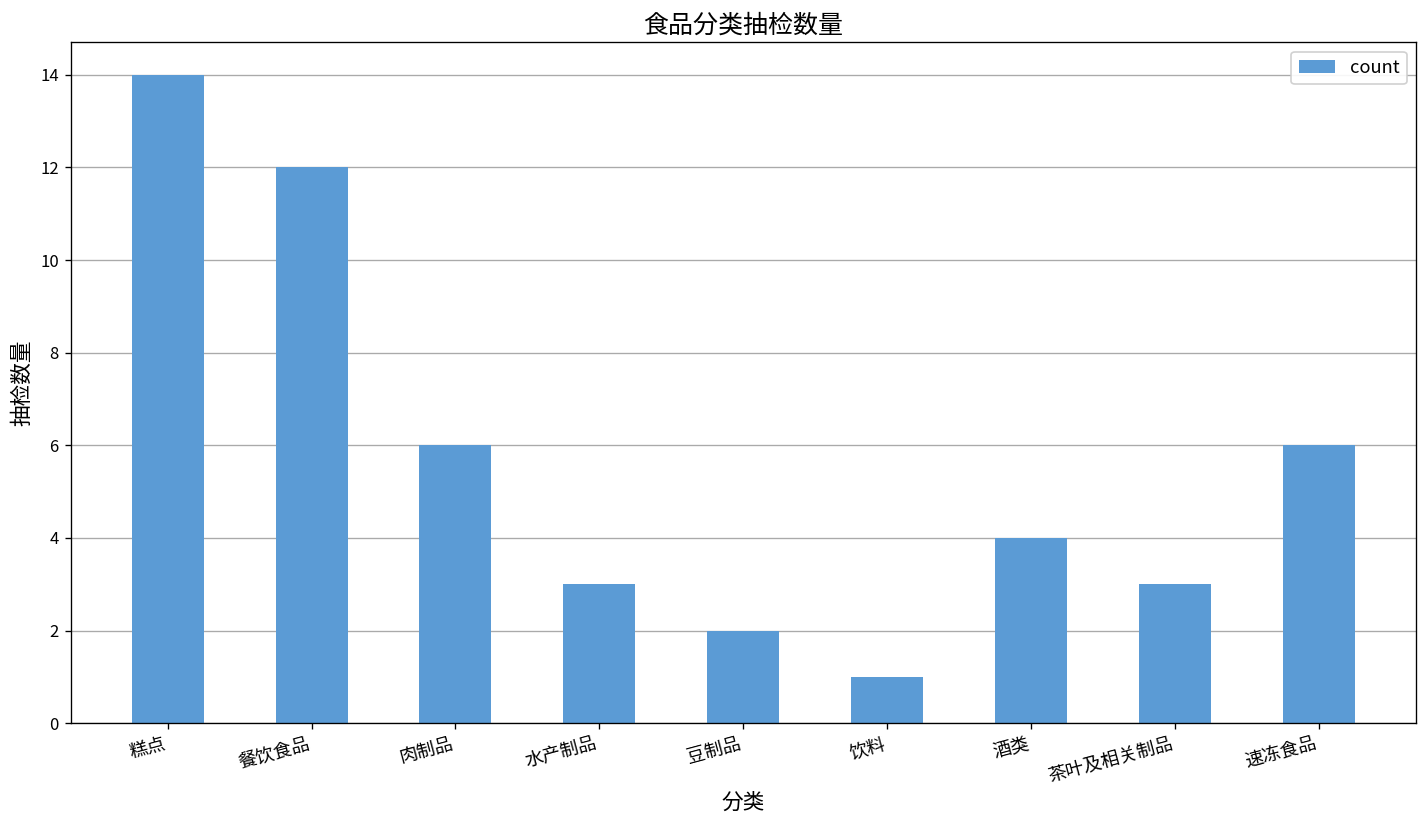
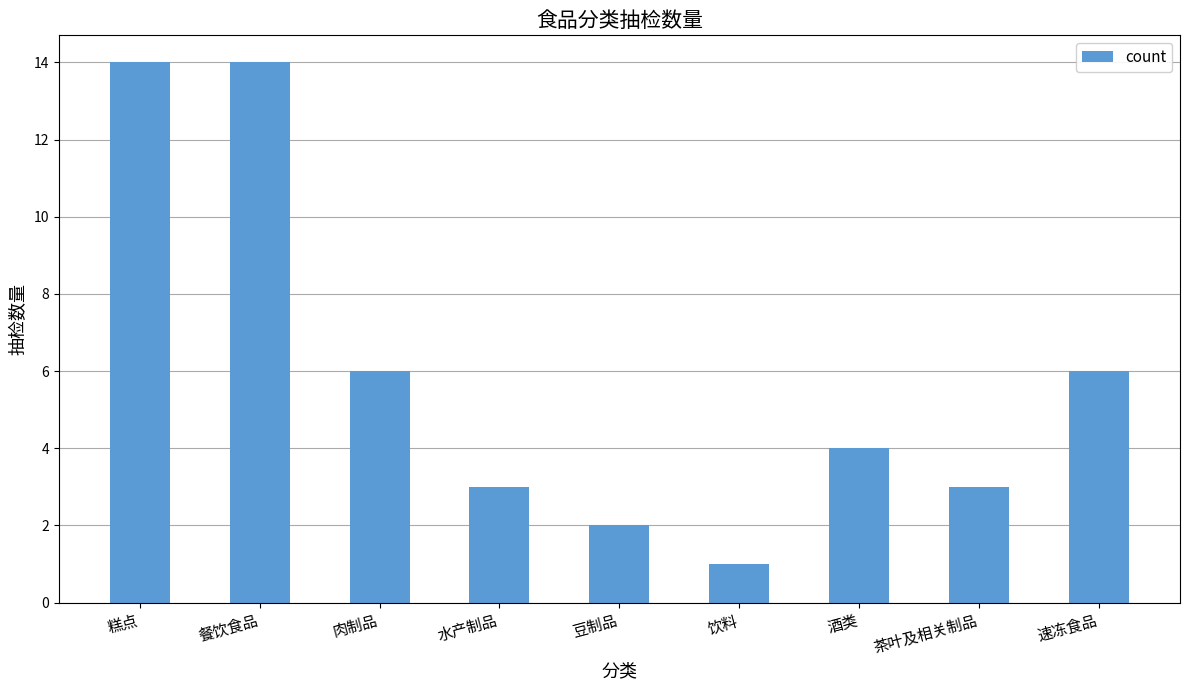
  {
    "糕点": 14,
-   "餐饮食品": 12,
+   "餐饮食品": 14,
    "肉制品": 6,
    "水产制品": 3,
    "豆制品": 2,
    "饮料": 1,
    "酒类": 4,
    "茶叶及相关制品": 3,
    "速冻食品": 6
  }
